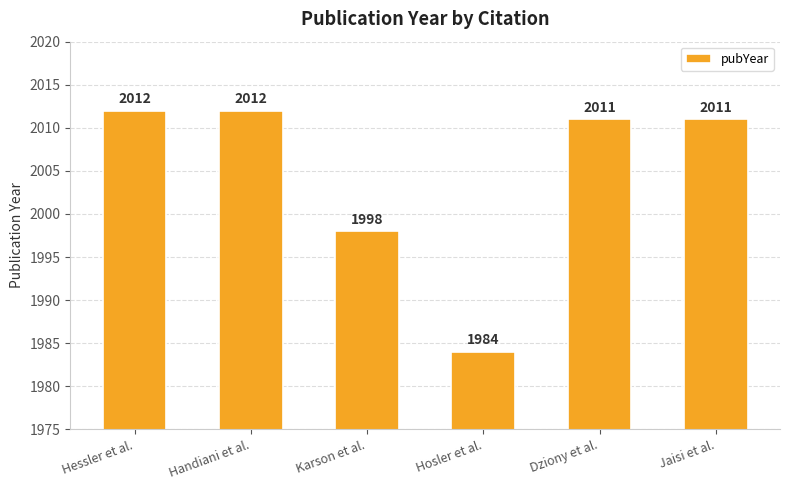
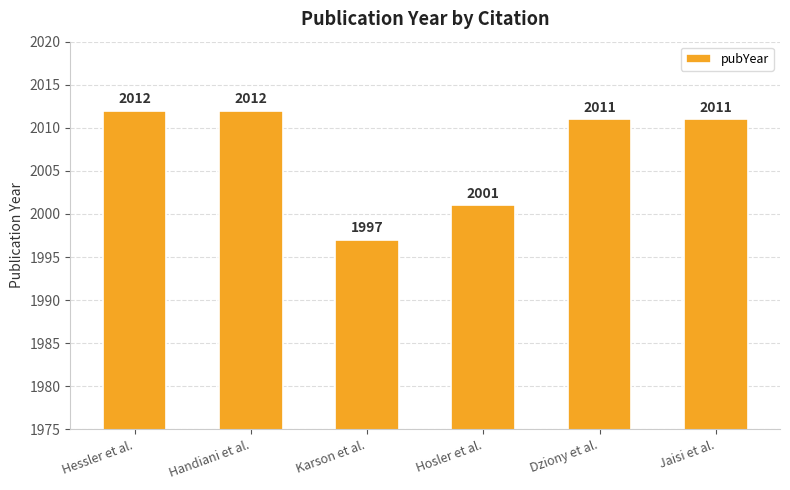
  {
    "Hessler et al.": 2012,
    "Handiani et al.": 2012,
-   "Karson et al.": 1998,
-   "Hosler et al.": 1984,
+   "Karson et al.": 1997,
+   "Hosler et al.": 2001,
    "Dziony et al.": 2011,
    "Jaisi et al.": 2011
  }
